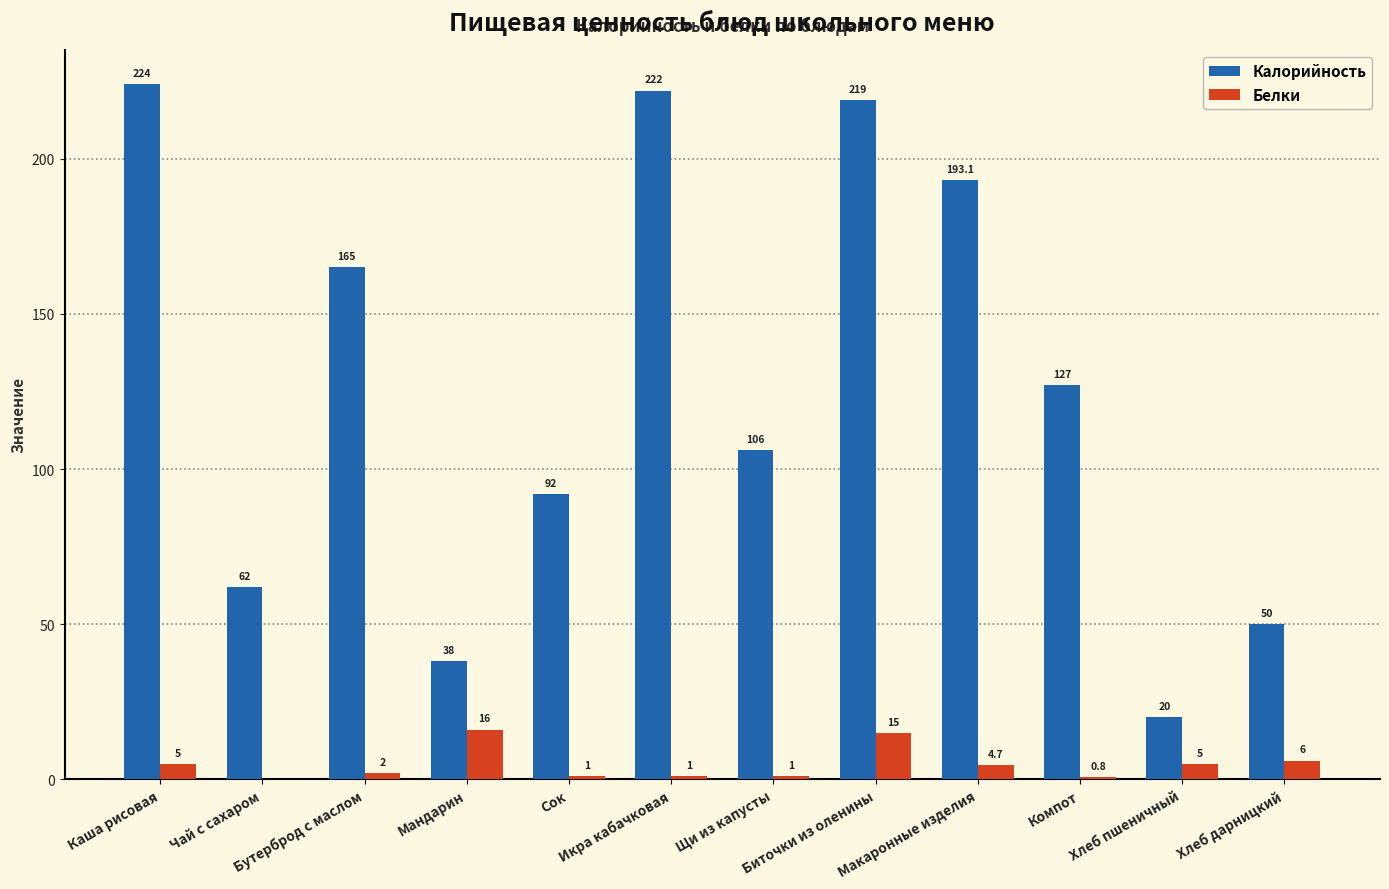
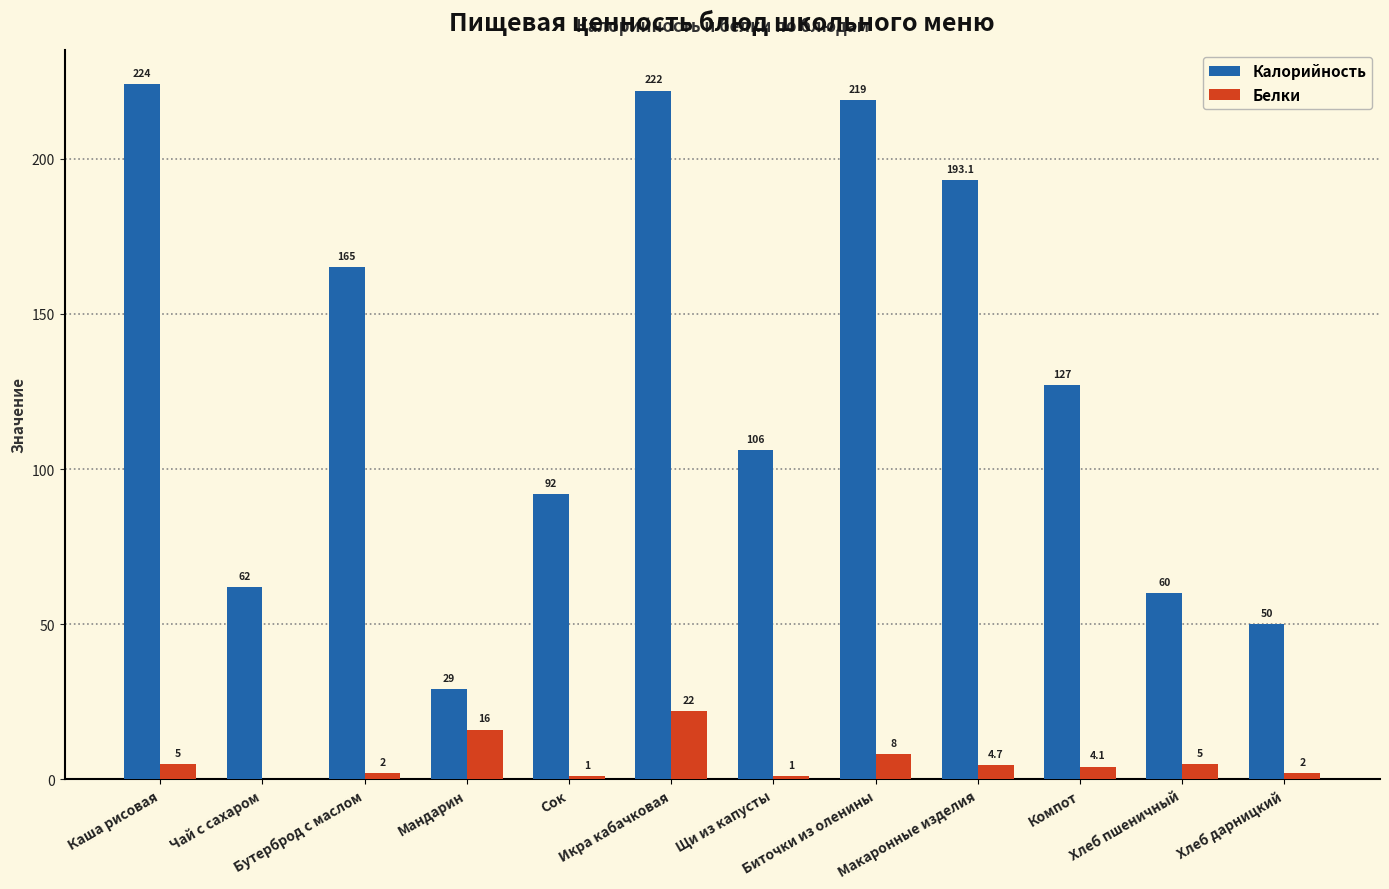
  {
    "Калорийность": {
      "Каша рисовая": 224,
      "Чай с сахаром": 62,
      "Бутерброд с маслом": 165,
-     "Мандарин": 38,
+     "Мандарин": 29,
      "Сок": 92,
      "Икра кабачковая": 222,
      "Щи из капусты": 106,
      "Биточки из оленины": 219,
      "Макаронные изделия": 193.1,
      "Компот": 127,
-     "Хлеб пшеничный": 20,
+     "Хлеб пшеничный": 60,
      "Хлеб дарницкий": 50
    },
    "Белки": {
      "Каша рисовая": 5,
      "Бутерброд с маслом": 2,
      "Мандарин": 16,
      "Сок": 1,
-     "Икра кабачковая": 1,
+     "Икра кабачковая": 22,
      "Щи из капусты": 1,
-     "Биточки из оленины": 15,
+     "Биточки из оленины": 8,
      "Макаронные изделия": 4.7,
-     "Компот": 0.8,
+     "Компот": 4.1,
      "Хлеб пшеничный": 5,
-     "Хлеб дарницкий": 6
+     "Хлеб дарницкий": 2
    }
  }
